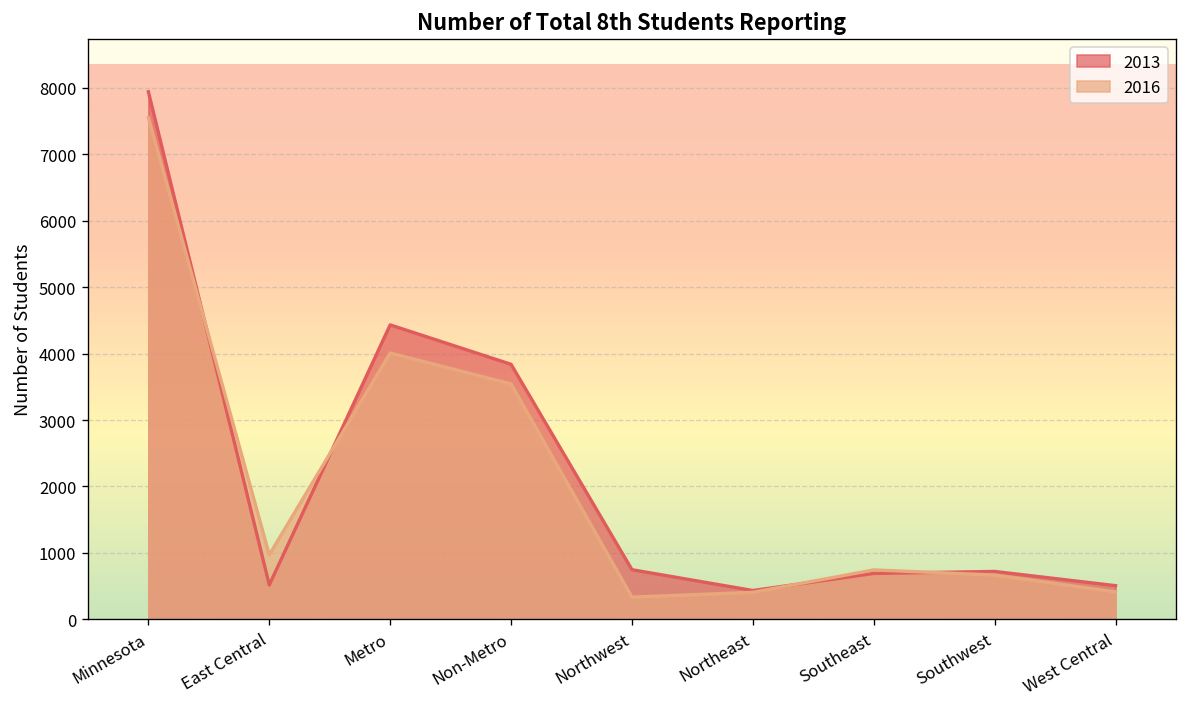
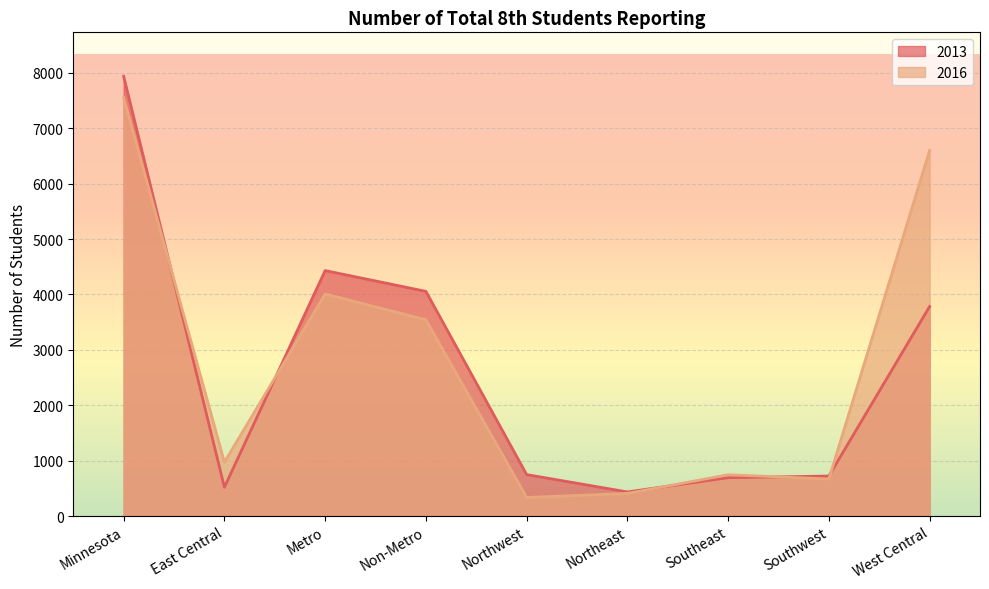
  {
    "2013": {
      "Minnesota": 7900,
      "East Central": 500,
      "Metro": 4400,
-     "Non-Metro": 3800,
+     "Non-Metro": 4100,
      "Northwest": 700,
      "Southeast": 700,
      "Southwest": 700,
-     "West Central": 500
+     "West Central": 3800
    },
    "2016": {
      "Minnesota": 7600,
      "East Central": 1000,
      "Metro": 4000,
      "Non-Metro": 3500,
      "Northwest": 300,
      "Southeast": 700,
      "Southwest": 700,
-     "West Central": 400
+     "West Central": 6600
    }
  }
